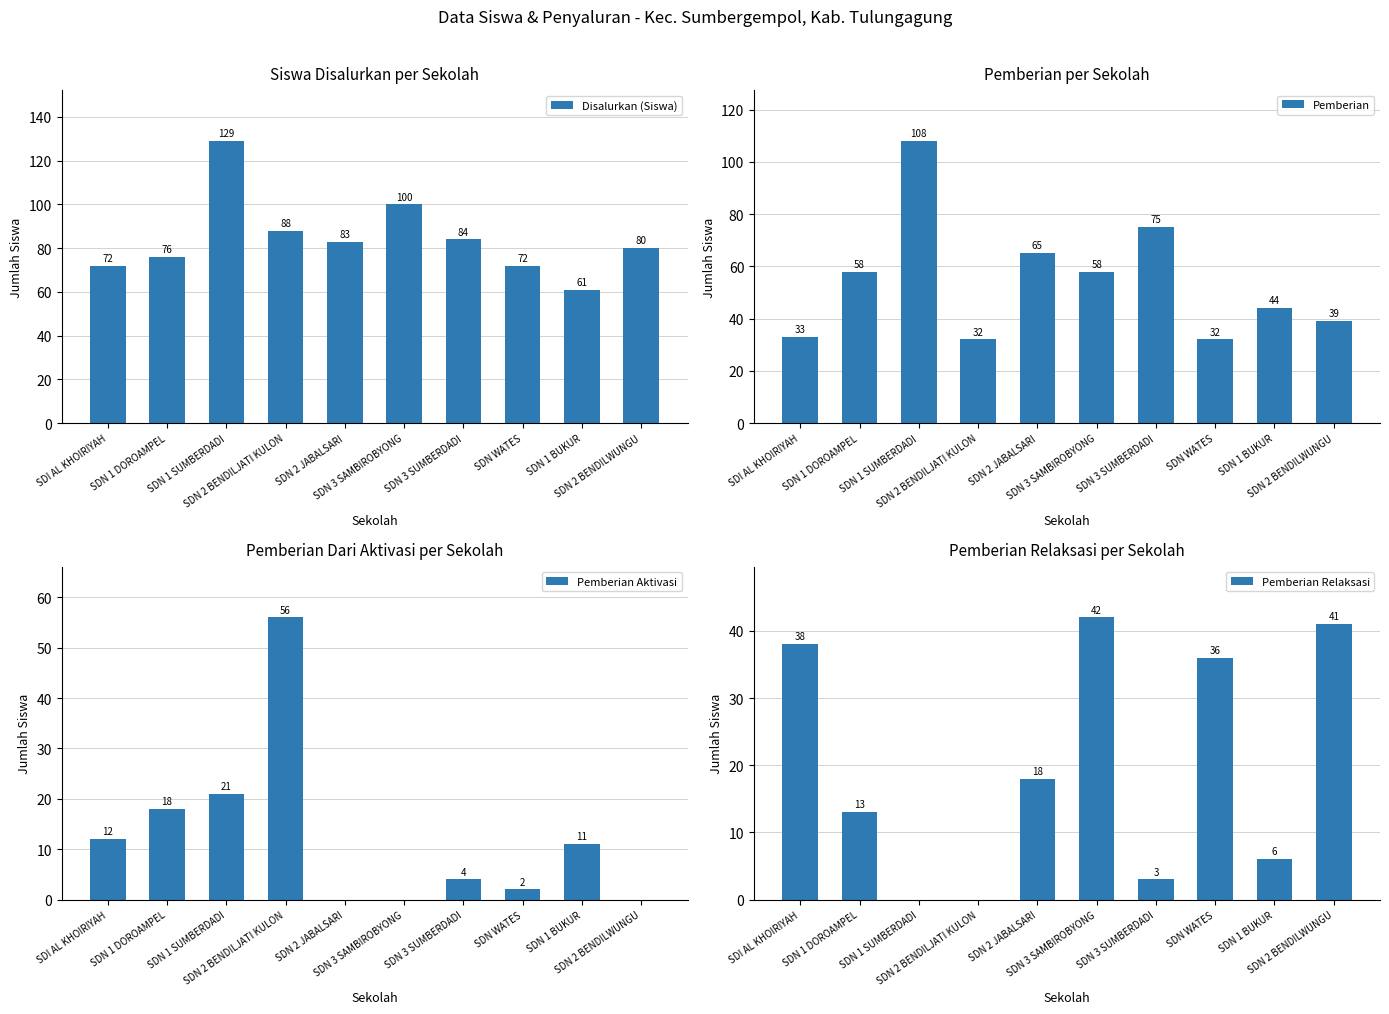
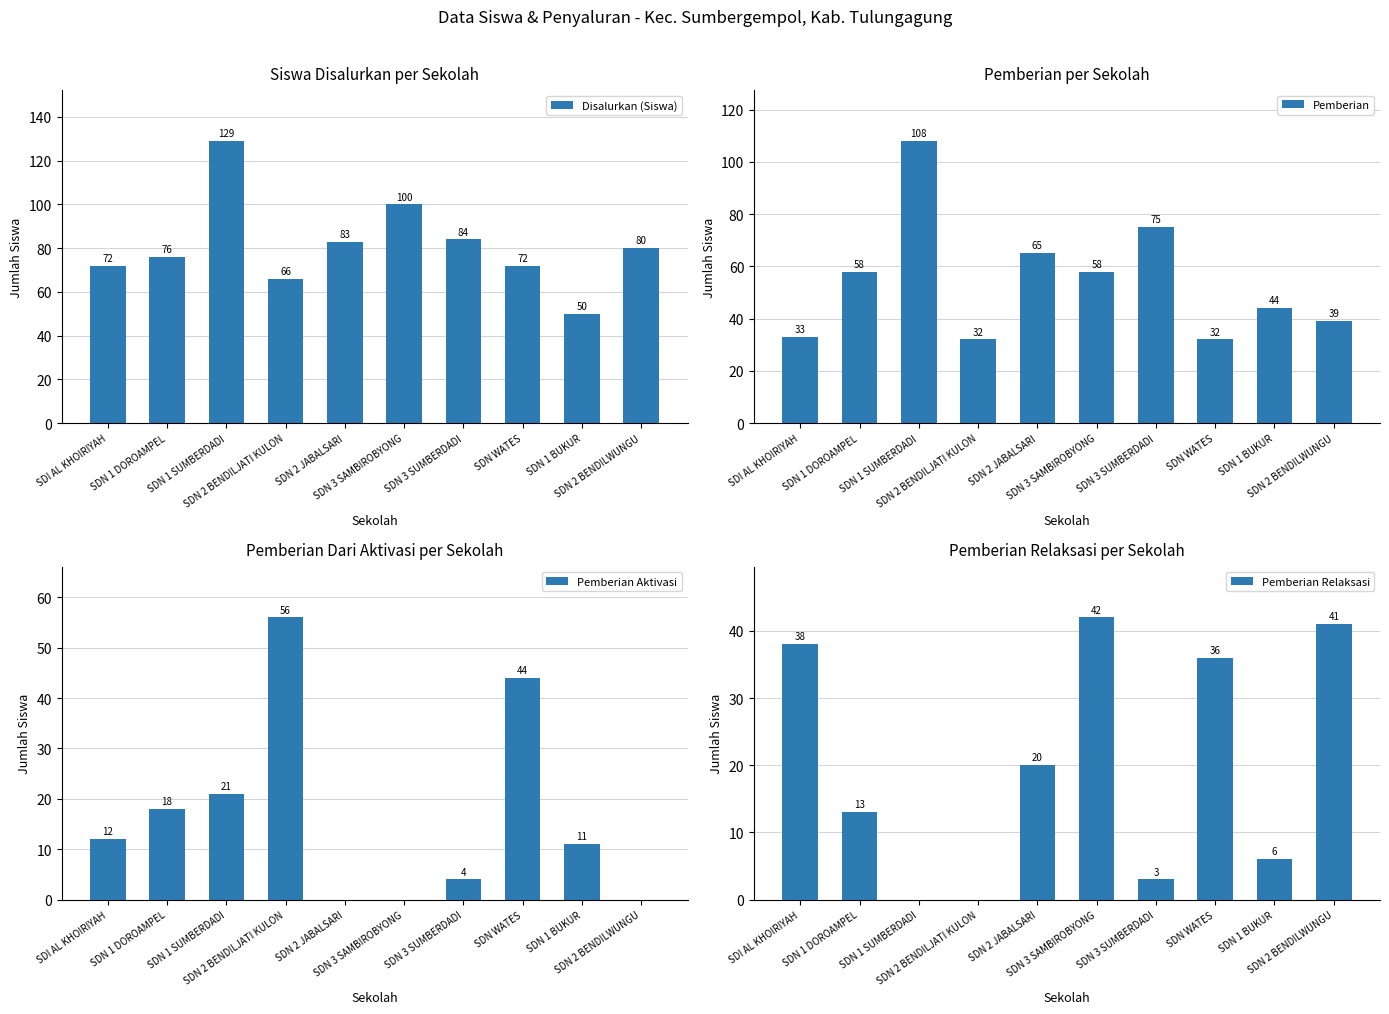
  {
    "Siswa Disalurkan per Sekolah": {
      "SDI AL KHOIRIYAH": 72,
      "SDN 1 DOROAMPEL": 76,
      "SDN 1 SUMBERDADI": 129,
-     "SDN 2 BENDILJATI KULON": 88,
+     "SDN 2 BENDILJATI KULON": 66,
      "SDN 2 JABALSARI": 83,
      "SDN 3 SAMBIROBYONG": 100,
      "SDN 3 SUMBERDADI": 84,
      "SDN WATES": 72,
-     "SDN 1 BUKUR": 61,
+     "SDN 1 BUKUR": 50,
      "SDN 2 BENDILWUNGU": 80
    },
    "Pemberian per Sekolah": {
      "SDI AL KHOIRIYAH": 33,
      "SDN 1 DOROAMPEL": 58,
      "SDN 1 SUMBERDADI": 108,
      "SDN 2 BENDILJATI KULON": 32,
      "SDN 2 JABALSARI": 65,
      "SDN 3 SAMBIROBYONG": 58,
      "SDN 3 SUMBERDADI": 75,
      "SDN WATES": 32,
      "SDN 1 BUKUR": 44,
      "SDN 2 BENDILWUNGU": 39
    },
    "Pemberian Dari Aktivasi per Sekolah": {
      "SDI AL KHOIRIYAH": 12,
      "SDN 1 DOROAMPEL": 18,
      "SDN 1 SUMBERDADI": 21,
      "SDN 2 BENDILJATI KULON": 56,
      "SDN 3 SUMBERDADI": 4,
-     "SDN WATES": 2,
+     "SDN WATES": 44,
      "SDN 1 BUKUR": 11
    },
    "Pemberian Relaksasi per Sekolah": {
      "SDI AL KHOIRIYAH": 38,
      "SDN 1 DOROAMPEL": 13,
-     "SDN 2 JABALSARI": 18,
+     "SDN 2 JABALSARI": 20,
      "SDN 3 SAMBIROBYONG": 42,
      "SDN 3 SUMBERDADI": 3,
      "SDN WATES": 36,
      "SDN 1 BUKUR": 6,
      "SDN 2 BENDILWUNGU": 41
    }
  }
